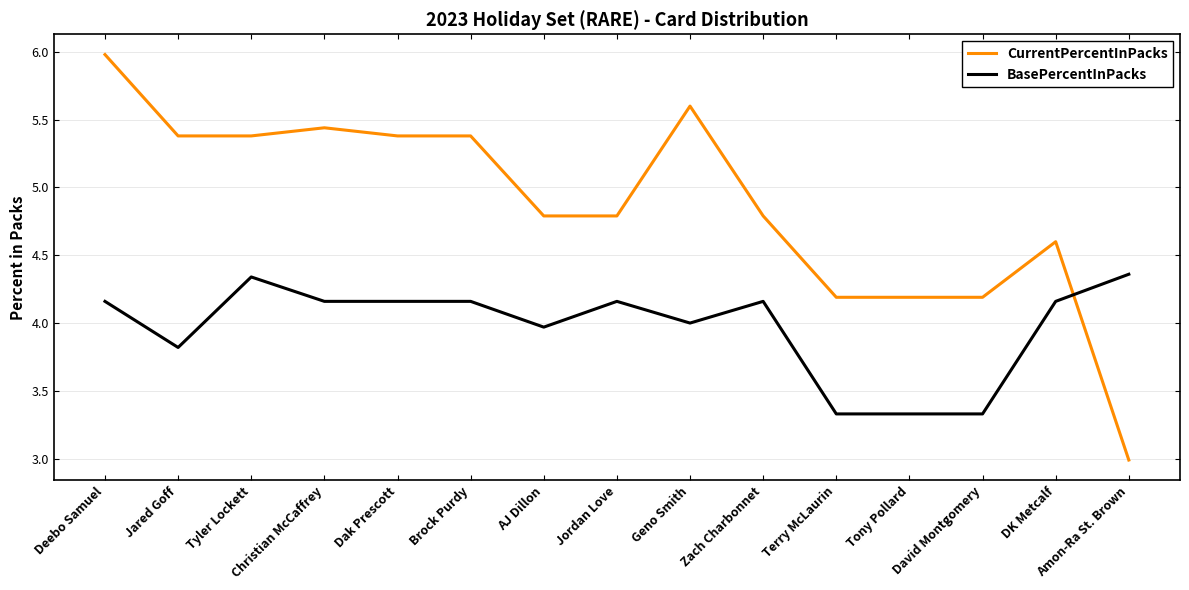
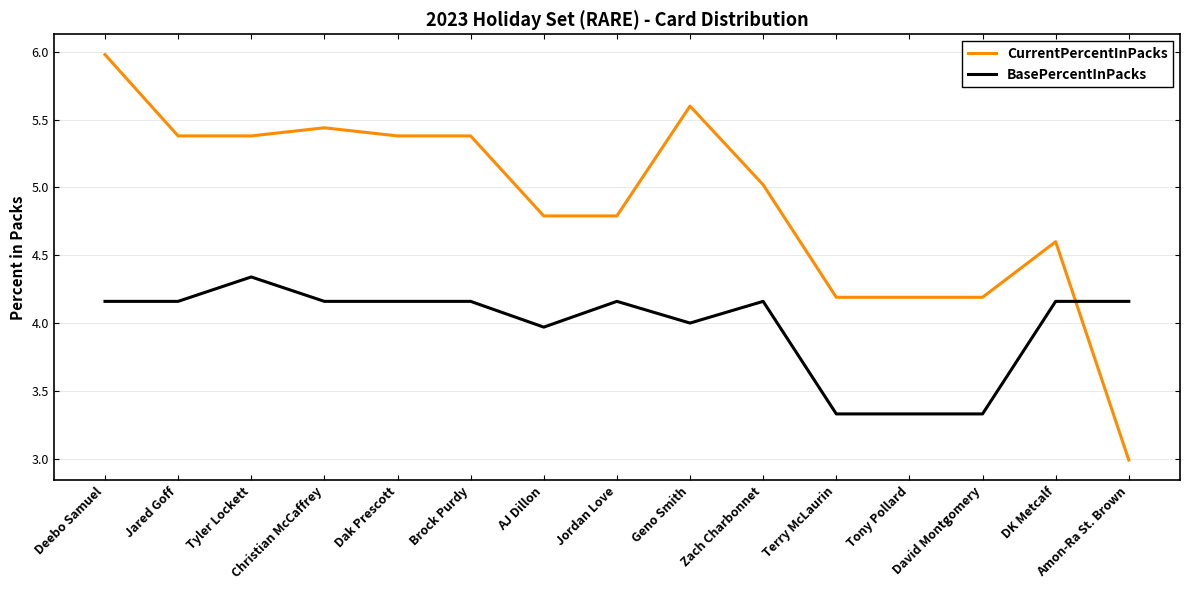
  {
    "CurrentPercentInPacks": {
      "Deebo Samuel": 5.98,
      "Jared Goff": 5.38,
      "Tyler Lockett": 5.38,
      "Christian McCaffrey": 5.44,
      "Dak Prescott": 5.38,
      "Brock Purdy": 5.38,
      "AJ Dillon": 4.79,
      "Jordan Love": 4.79,
      "Geno Smith": 5.60,
-     "Zach Charbonnet": 4.79,
+     "Zach Charbonnet": 5.02,
      "Terry McLaurin": 4.19,
      "Tony Pollard": 4.19,
      "David Montgomery": 4.19,
      "DK Metcalf": 4.60,
      "Amon-Ra St. Brown": 2.99
    },
    "BasePercentInPacks": {
      "Deebo Samuel": 4.16,
-     "Jared Goff": 3.82,
+     "Jared Goff": 4.16,
      "Tyler Lockett": 4.34,
      "Christian McCaffrey": 4.16,
      "Dak Prescott": 4.16,
      "Brock Purdy": 4.16,
      "AJ Dillon": 3.97,
      "Jordan Love": 4.16,
      "Geno Smith": 4.00,
      "Zach Charbonnet": 4.16,
      "Terry McLaurin": 3.33,
      "Tony Pollard": 3.33,
      "David Montgomery": 3.33,
      "DK Metcalf": 4.16,
-     "Amon-Ra St. Brown": 4.36
+     "Amon-Ra St. Brown": 4.16
    }
  }
